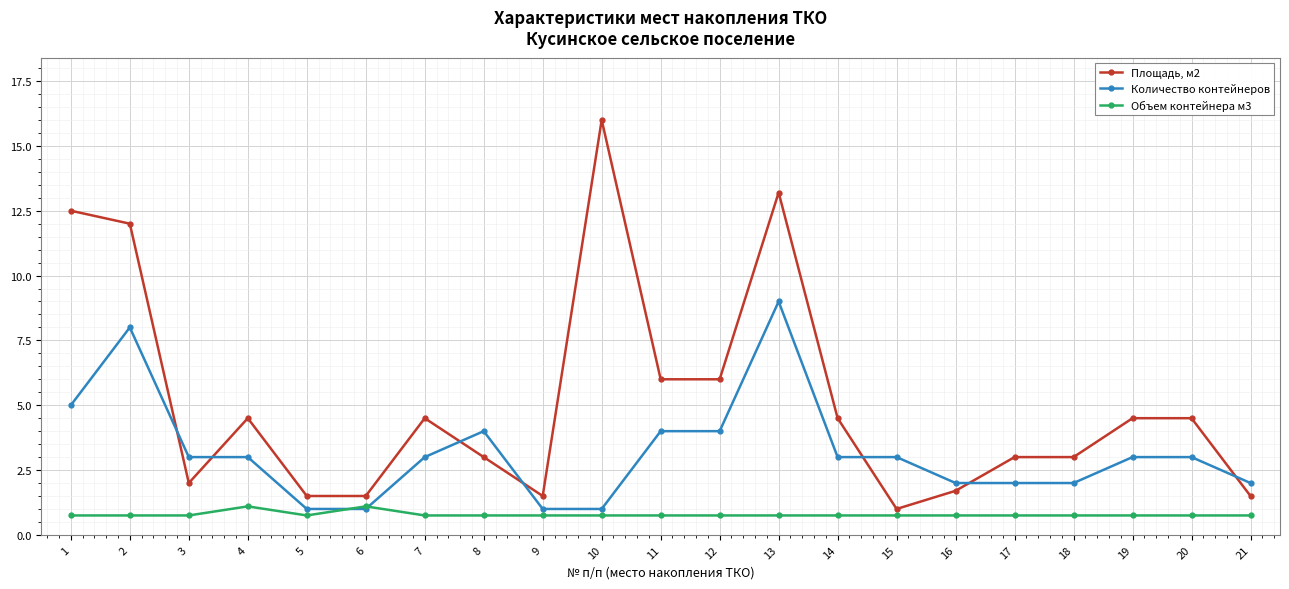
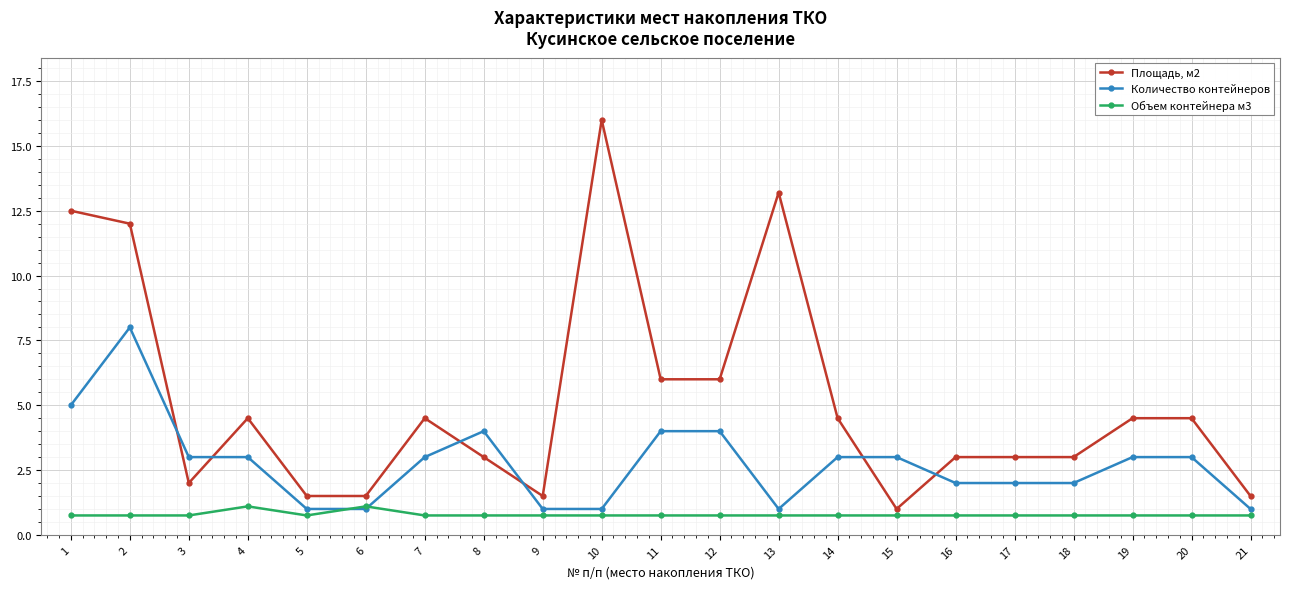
  {
    "Площадь, м2": {
      "1": 12.5,
      "2": 12.0,
      "3": 2.0,
      "4": 4.5,
      "5": 1.5,
      "6": 1.5,
      "7": 4.5,
      "8": 3.0,
      "9": 1.5,
      "10": 16.0,
      "11": 6.0,
      "12": 6.0,
      "13": 13.2,
      "14": 4.5,
      "15": 1.0,
-     "16": 1.7,
+     "16": 3.0,
      "17": 3.0,
      "18": 3.0,
      "19": 4.5,
      "20": 4.5,
      "21": 1.5
    },
    "Количество контейнеров": {
      "1": 5,
      "2": 8,
      "3": 3,
      "4": 3,
      "5": 1,
      "6": 1,
      "7": 3,
      "8": 4,
      "9": 1,
      "10": 1,
      "11": 4,
      "12": 4,
-     "13": 9,
+     "13": 1,
      "14": 3,
      "15": 3,
      "16": 2,
      "17": 2,
      "18": 2,
      "19": 3,
      "20": 3,
-     "21": 2
+     "21": 1
    },
    "Объем контейнера м3": {
      "1": 0.8,
      "2": 0.8,
      "3": 0.8,
      "4": 1.1,
      "5": 0.8,
      "6": 1.1,
      "7": 0.8,
      "8": 0.8,
      "9": 0.8,
      "10": 0.8,
      "11": 0.8,
      "12": 0.8,
      "13": 0.8,
      "14": 0.8,
      "15": 0.8,
      "16": 0.8,
      "17": 0.8,
      "18": 0.8,
      "19": 0.8,
      "20": 0.8,
      "21": 0.8
    }
  }
